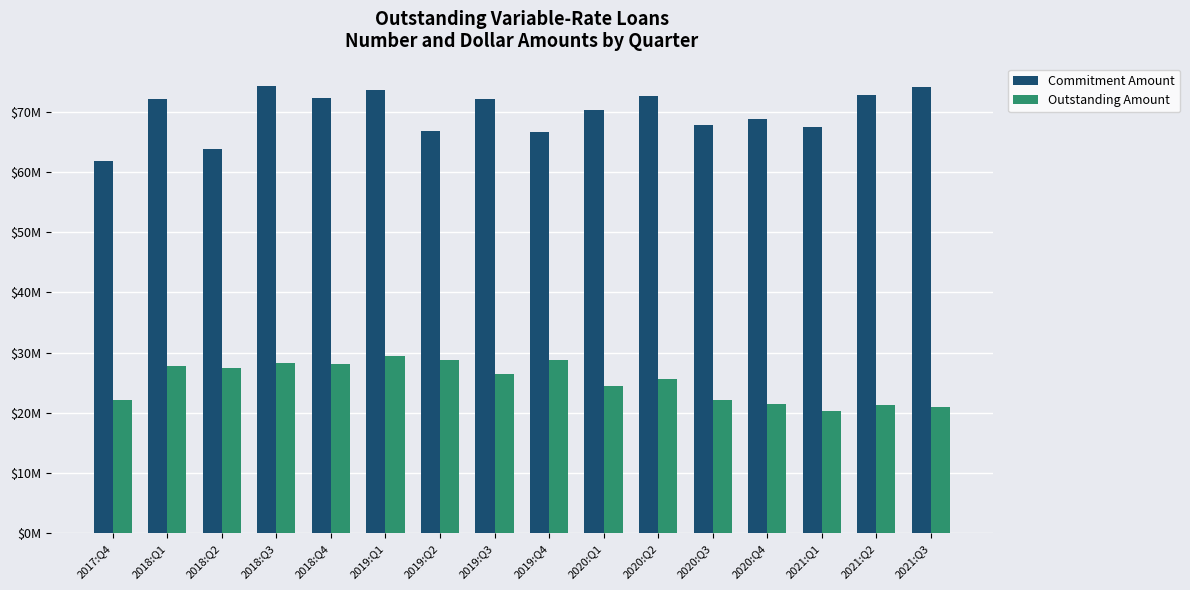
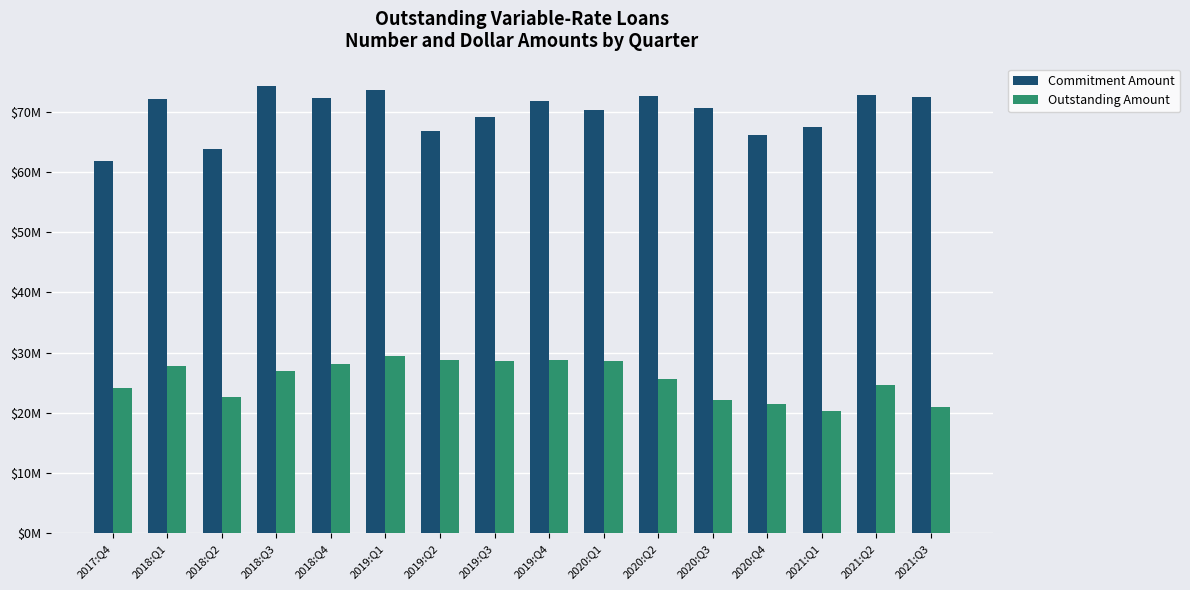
  {
    "Commitment Amount": {
      "2017:Q4": "$62000000",
      "2018:Q1": "$72000000",
      "2018:Q2": "$64000000",
      "2018:Q3": "$74000000",
      "2018:Q4": "$72000000",
      "2019:Q1": "$74000000",
      "2019:Q2": "$67000000",
-     "2019:Q3": "$72000000",
-     "2019:Q4": "$67000000",
+     "2019:Q3": "$69000000",
+     "2019:Q4": "$72000000",
      "2020:Q1": "$70000000",
      "2020:Q2": "$73000000",
-     "2020:Q3": "$68000000",
-     "2020:Q4": "$69000000",
+     "2020:Q3": "$71000000",
+     "2020:Q4": "$66000000",
      "2021:Q1": "$67000000",
      "2021:Q2": "$73000000",
-     "2021:Q3": "$74000000"
+     "2021:Q3": "$72000000"
    },
    "Outstanding Amount": {
-     "2017:Q4": "$22000000",
+     "2017:Q4": "$24000000",
      "2018:Q1": "$28000000",
-     "2018:Q2": "$27000000",
-     "2018:Q3": "$28000000",
+     "2018:Q2": "$23000000",
+     "2018:Q3": "$27000000",
      "2018:Q4": "$28000000",
      "2019:Q1": "$29000000",
      "2019:Q2": "$29000000",
-     "2019:Q3": "$26000000",
+     "2019:Q3": "$29000000",
      "2019:Q4": "$29000000",
-     "2020:Q1": "$25000000",
+     "2020:Q1": "$29000000",
      "2020:Q2": "$26000000",
      "2020:Q3": "$22000000",
      "2020:Q4": "$22000000",
      "2021:Q1": "$20000000",
-     "2021:Q2": "$21000000",
+     "2021:Q2": "$25000000",
      "2021:Q3": "$21000000"
    }
  }
